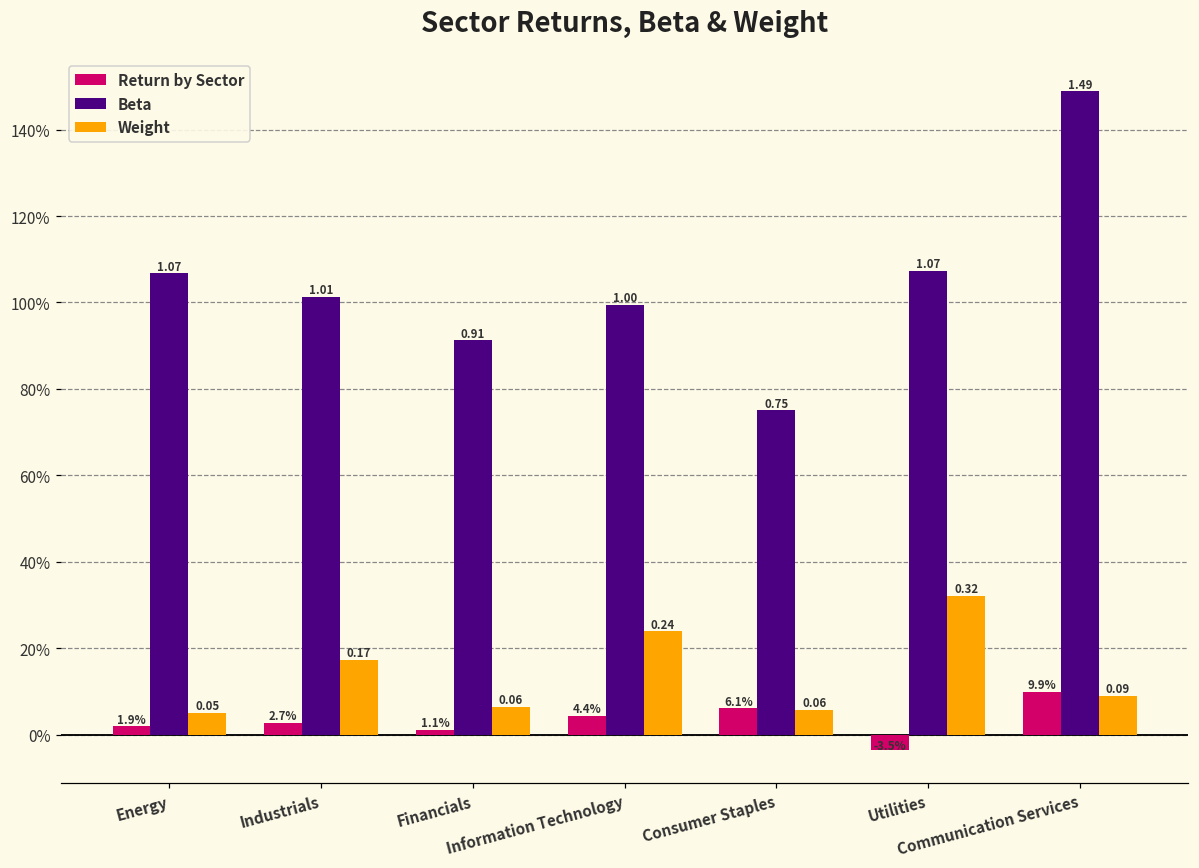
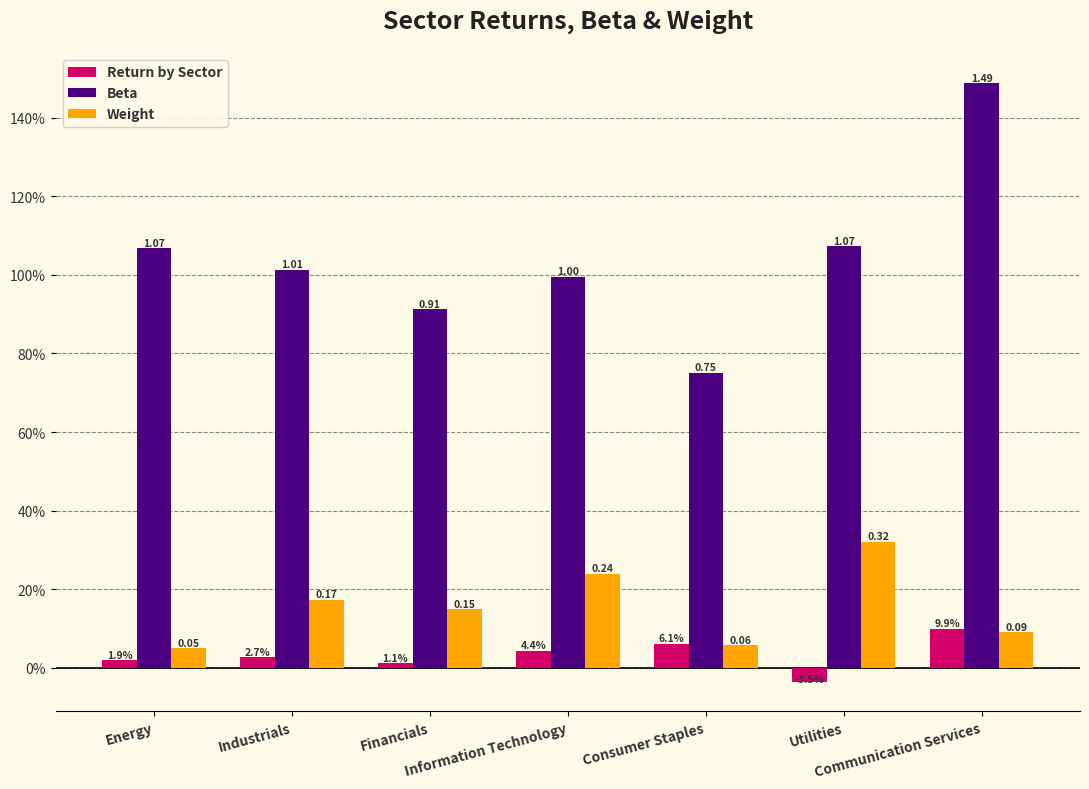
  {
    "Return by Sector": {
      "Energy": "1.9%",
      "Industrials": "2.7%",
      "Financials": "1.1%",
      "Information Technology": "4.4%",
      "Consumer Staples": "6.1%",
      "Utilities": "-3.5%",
      "Communication Services": "9.9%"
    },
    "Beta": {
      "Energy": "1.07",
      "Industrials": "1.01",
      "Financials": "0.91",
      "Information Technology": "1.00",
      "Consumer Staples": "0.75",
      "Utilities": "1.07",
      "Communication Services": "1.49"
    },
    "Weight": {
      "Energy": "0.05",
      "Industrials": "0.17",
-     "Financials": "0.06",
+     "Financials": "0.15",
      "Information Technology": "0.24",
      "Consumer Staples": "0.06",
      "Utilities": "0.32",
      "Communication Services": "0.09"
    }
  }
